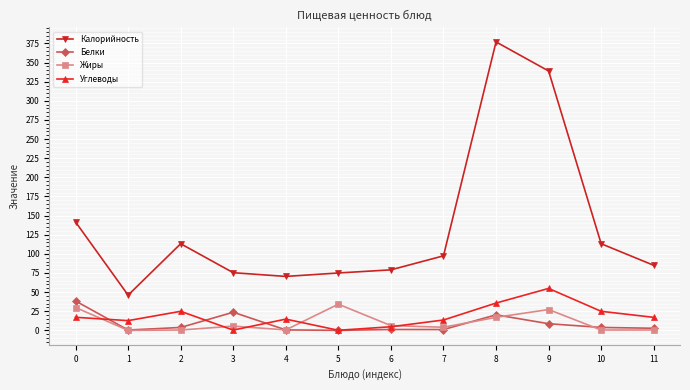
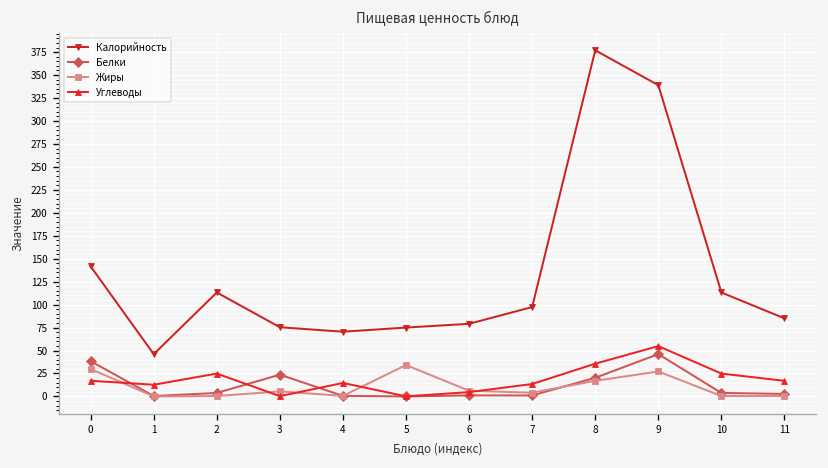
  {
    "Белки": {
      "0": 40,
      "3": 20,
      "6": 0,
      "8": 20,
-     "9": 10
+     "9": 50
    },
    "Жиры": {
      "0": 30,
      "3": 10,
      "5": 30,
      "8": 20,
      "9": 30
    }
  }
